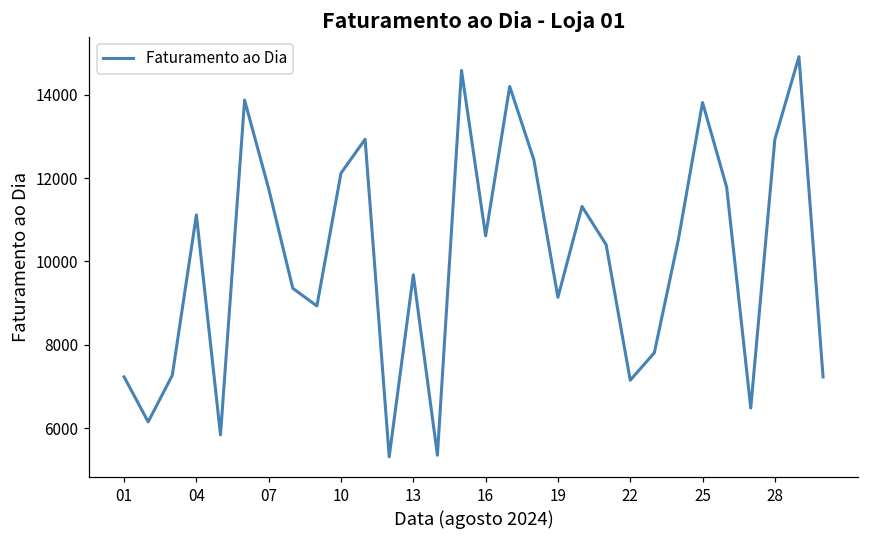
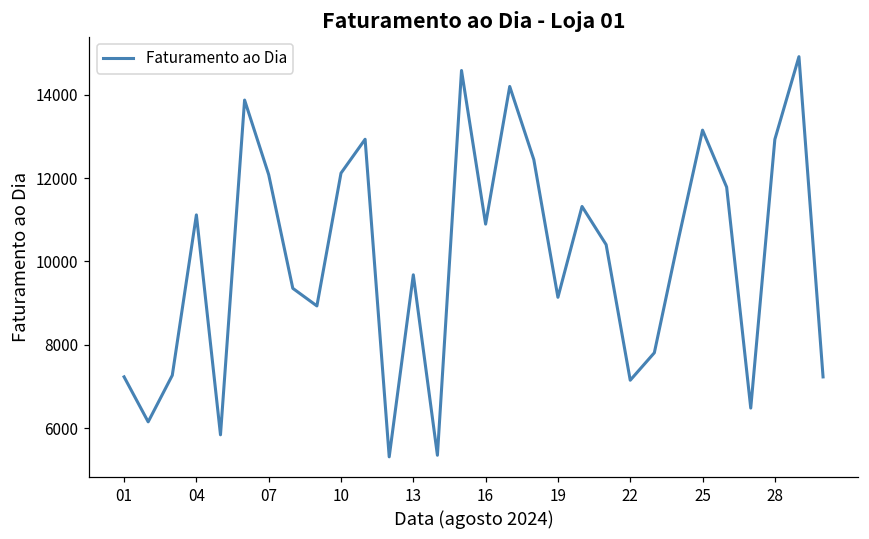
  {
    "01": 7200,
    "04": 11100,
-   "07": 11700,
+   "07": 12100,
    "10": 12100,
    "13": 9700,
-   "16": 10600,
+   "16": 10900,
    "19": 9100,
    "22": 7200,
-   "25": 13800,
+   "25": 13100,
    "28": 12900
  }
